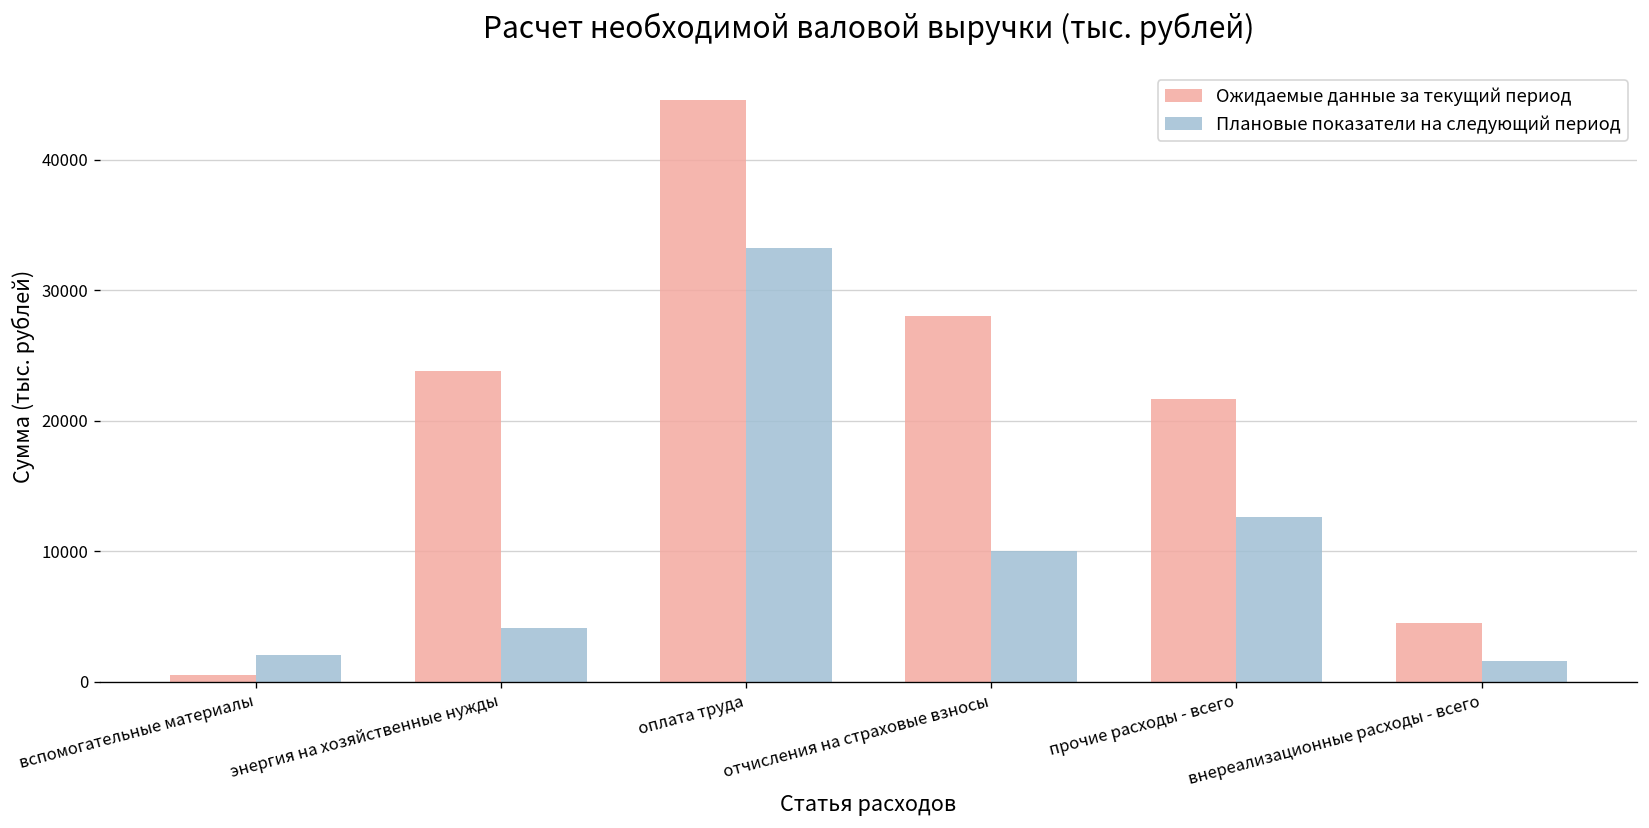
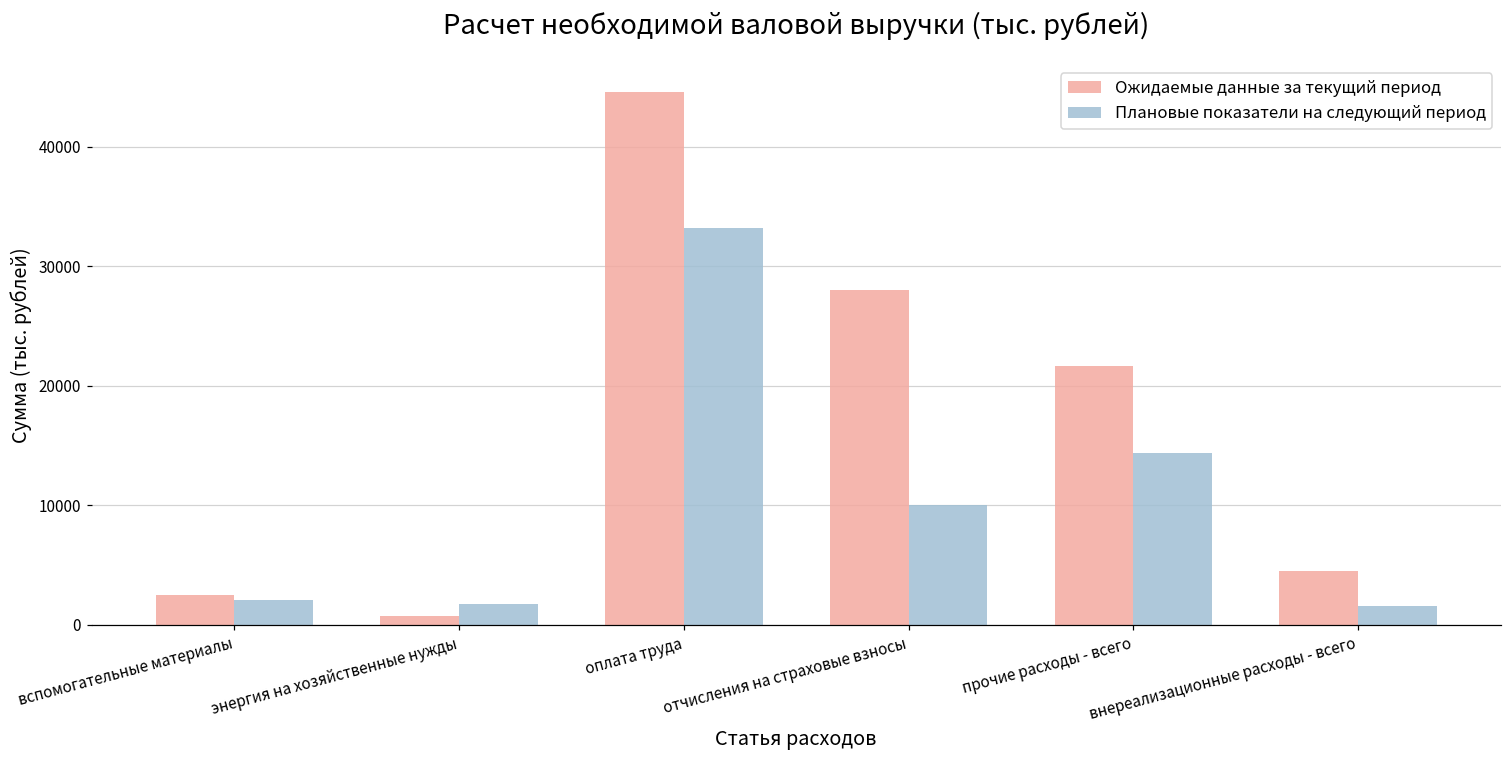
  {
    "Ожидаемые данные за текущий период": {
-     "вспомогательные материалы": 500,
-     "энергия на хозяйственные нужды": 23800,
+     "вспомогательные материалы": 2500,
+     "энергия на хозяйственные нужды": 700,
      "оплата труда": 44600,
      "отчисления на страховые взносы": 28000,
      "прочие расходы - всего": 21700,
      "внереализационные расходы - всего": 4500
    },
    "Плановые показатели на следующий период": {
      "вспомогательные материалы": 2000,
-     "энергия на хозяйственные нужды": 4100,
+     "энергия на хозяйственные нужды": 1800,
      "оплата труда": 33200,
      "отчисления на страховые взносы": 10100,
-     "прочие расходы - всего": 12600,
+     "прочие расходы - всего": 14400,
      "внереализационные расходы - всего": 1600
    }
  }
